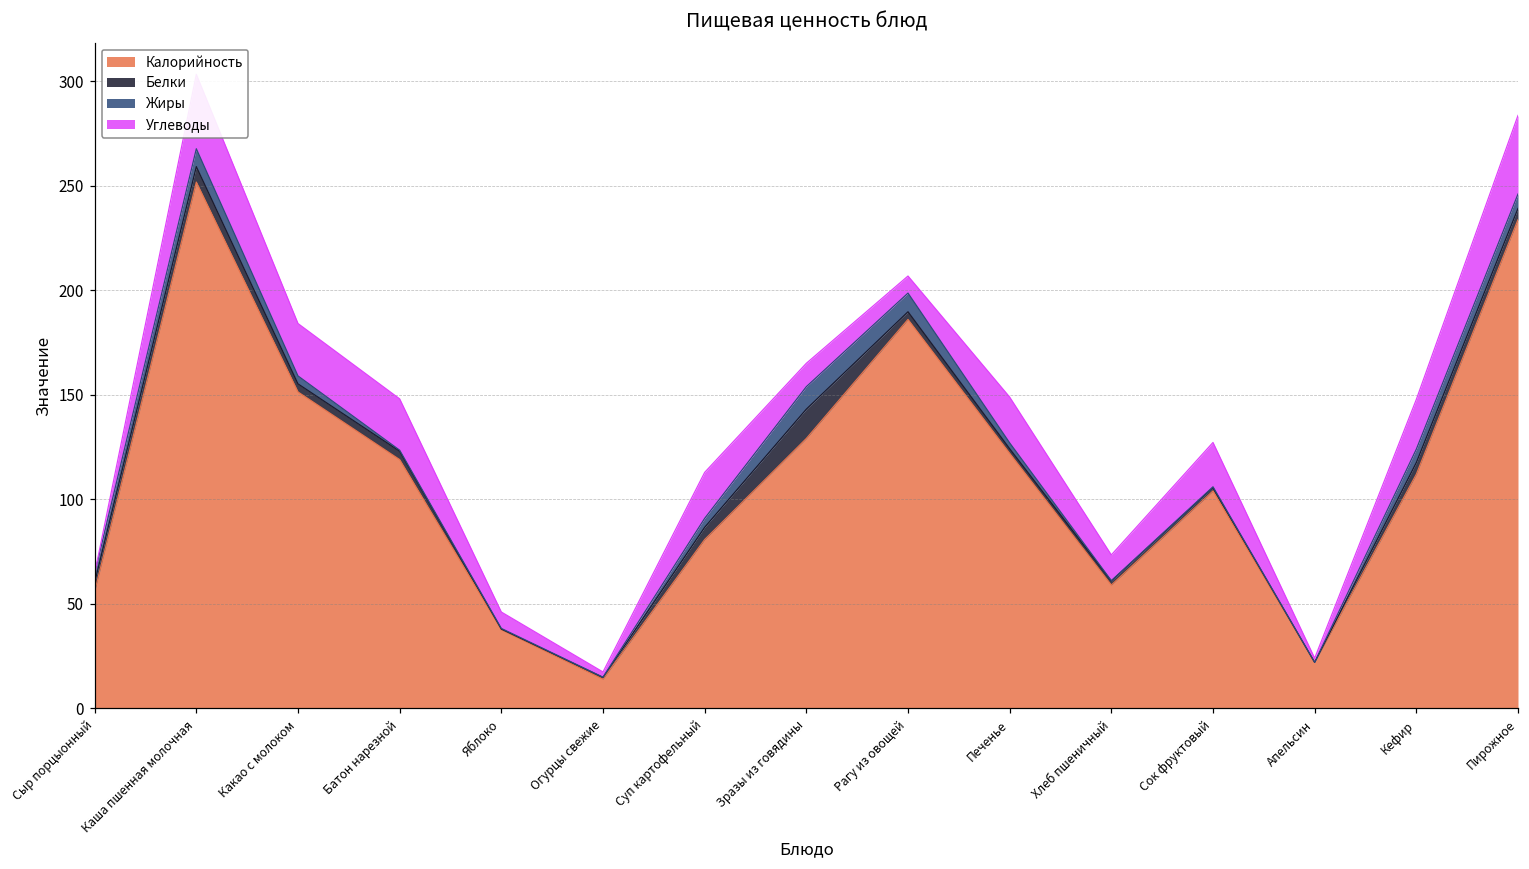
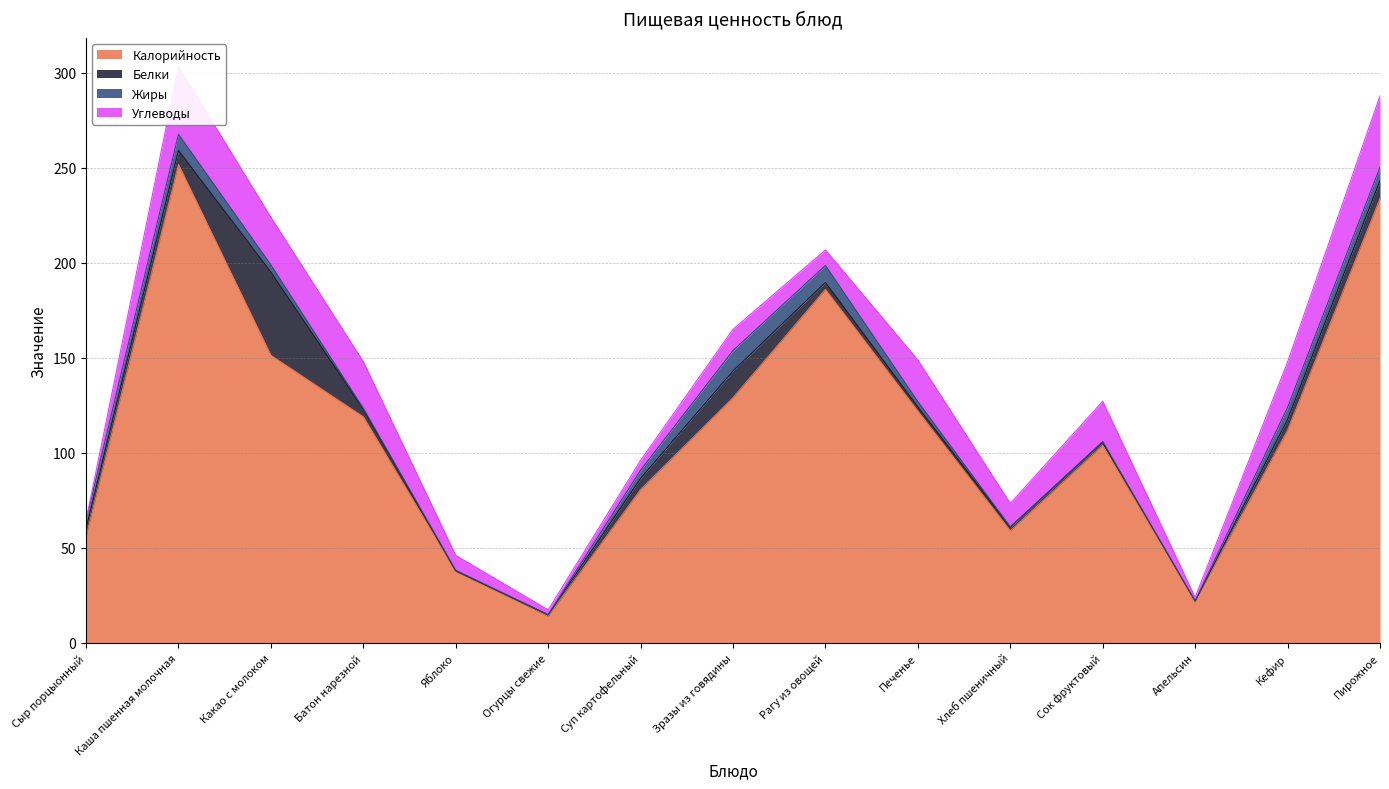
  {
    "Калорийность": {
      "Сыр порцыонный": 56,
      "Каша пшенная молочная": 252,
      "Какао с молоком": 151,
      "Батон нарезной": 119,
      "Суп картофельный": 81,
      "Зразы из говядины": 129,
      "Рагу из овощей": 186,
      "Печенье": 122,
      "Хлеб пшеничный": 59,
      "Сок фруктовый": 104,
      "Кефир": 112,
      "Пирожное": 234
    },
    "Белки": {
      "Сыр порцыонный": 4,
      "Каша пшенная молочная": 7,
-     "Какао с молоком": 4,
+     "Какао с молоком": 44,
      "Суп картофельный": 6,
      "Зразы из говядины": 14,
      "Рагу из овощей": 4,
      "Печенье": 2,
      "Кефир": 6,
-     "Пирожное": 5
+     "Пирожное": 10
    },
    "Жиры": {
      "Каша пшенная молочная": 9,
      "Какао с молоком": 4,
      "Суп картофельный": 4,
      "Зразы из говядины": 11,
      "Рагу из овощей": 9,
      "Печенье": 3,
      "Кефир": 6,
      "Пирожное": 7
    },
    "Углеводы": {
      "Какао с молоком": 25,
      "Батон нарезной": 25,
      "Яблоко": 8,
      "Огурцы свежие": 2,
-     "Суп картофельный": 22,
+     "Суп картофельный": 5,
      "Зразы из говядины": 11,
      "Рагу из овощей": 8,
      "Печенье": 22,
      "Хлеб пшеничный": 12,
      "Сок фруктовый": 21,
      "Апельсин": 2,
      "Кефир": 24,
      "Пирожное": 38
    }
  }
